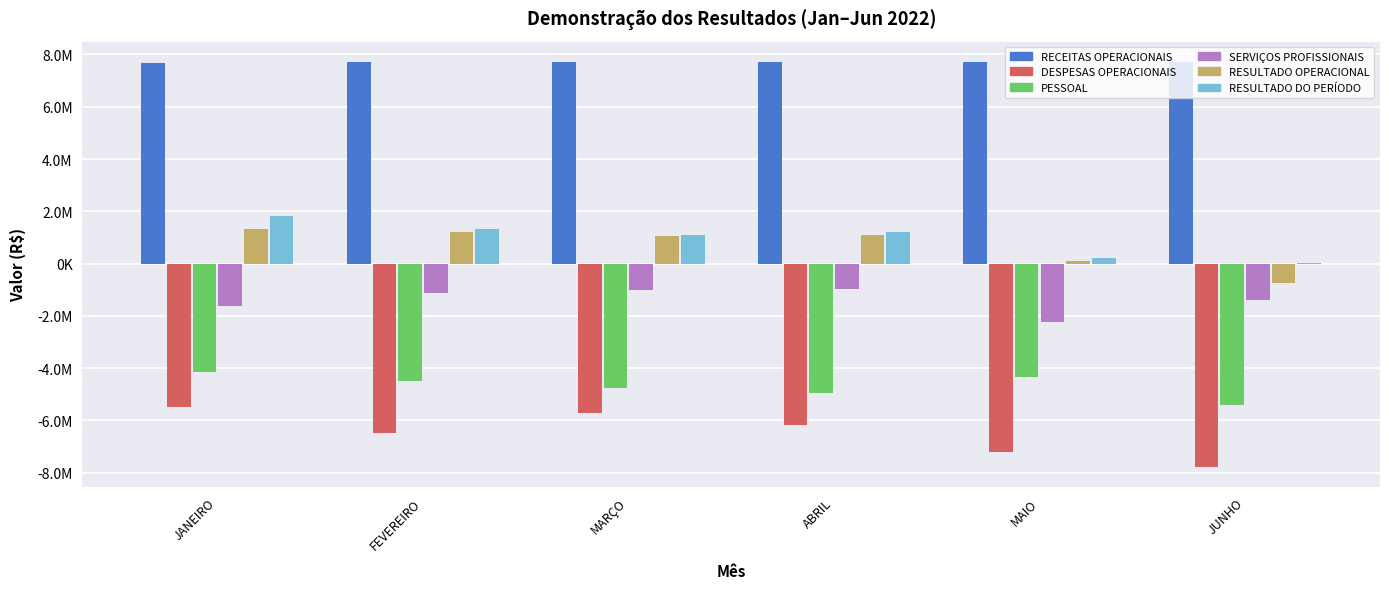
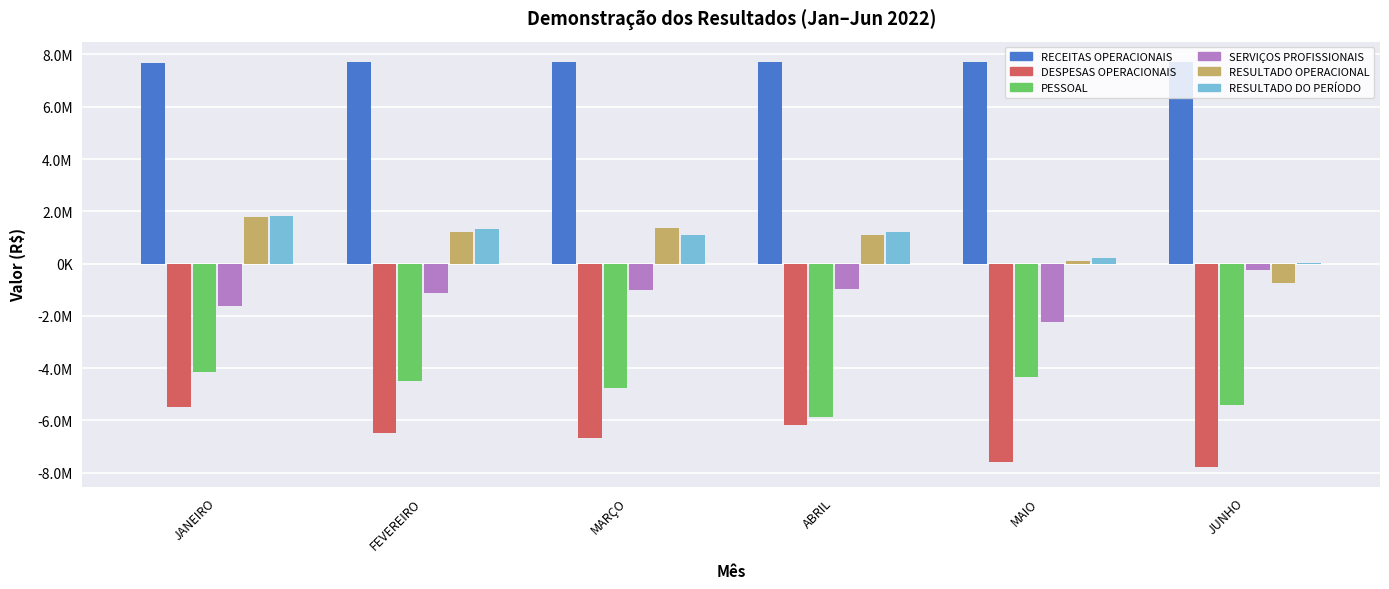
  {
    "RECEITAS OPERACIONAIS": {
      "JANEIRO": 7700000,
      "FEVEREIRO": 7700000,
      "MARÇO": 7700000,
      "ABRIL": 7700000,
      "MAIO": 7700000
    },
    "DESPESAS OPERACIONAIS": {
      "JANEIRO": -5500000,
      "FEVEREIRO": -6500000,
-     "MARÇO": -5700000,
+     "MARÇO": -6700000,
      "ABRIL": -6200000,
-     "MAIO": -7200000,
+     "MAIO": -7600000,
      "JUNHO": -7800000
    },
    "PESSOAL": {
      "JANEIRO": -4200000,
      "FEVEREIRO": -4500000,
      "MARÇO": -4800000,
-     "ABRIL": -4900000,
+     "ABRIL": -5900000,
      "MAIO": -4300000,
      "JUNHO": -5400000
    },
    "SERVIÇOS PROFISSIONAIS": {
      "JANEIRO": -1600000,
      "FEVEREIRO": -1100000,
      "MARÇO": -1000000,
      "ABRIL": -1000000,
      "MAIO": -2200000,
-     "JUNHO": -1400000
+     "JUNHO": -300000
    },
    "RESULTADO OPERACIONAL": {
-     "JANEIRO": 1300000,
+     "JANEIRO": 1800000,
      "FEVEREIRO": 1200000,
-     "MARÇO": 1000000,
+     "MARÇO": 1400000,
      "ABRIL": 1100000,
      "MAIO": 100000,
      "JUNHO": -700000
    },
    "RESULTADO DO PERÍODO": {
      "JANEIRO": 1800000,
      "FEVEREIRO": 1300000,
      "MARÇO": 1100000,
      "ABRIL": 1200000,
      "MAIO": 200000
    }
  }
